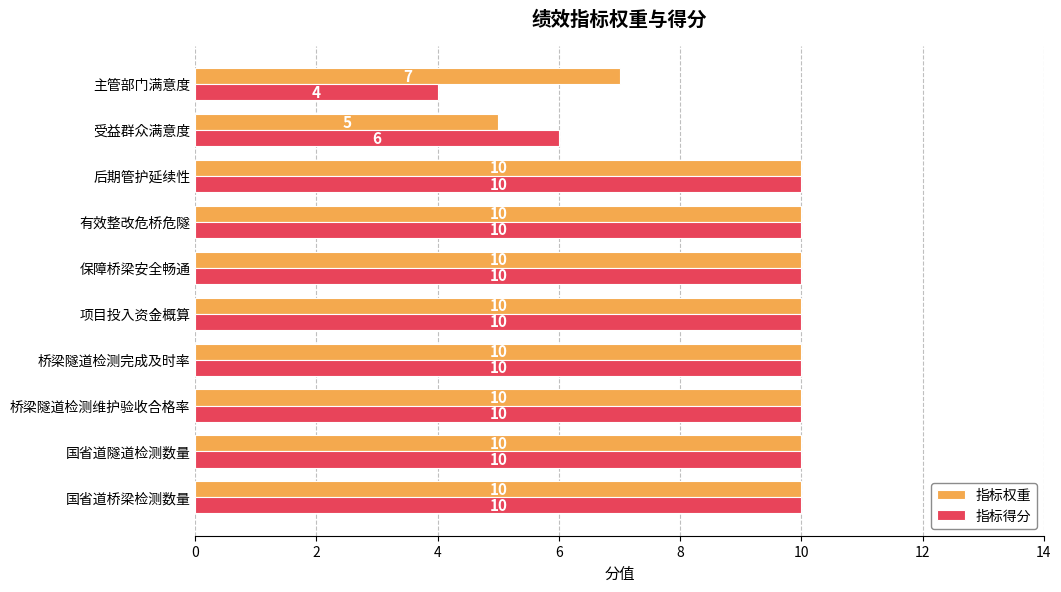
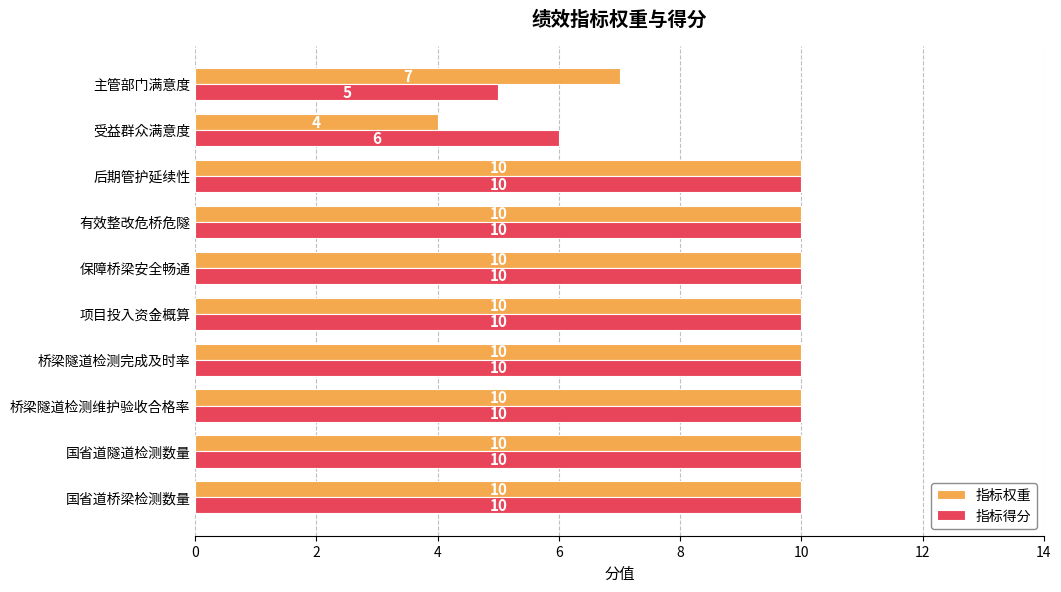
  {
    "指标权重": {
      "主管部门满意度": 7,
-     "受益群众满意度": 5,
+     "受益群众满意度": 4,
      "后期管护延续性": 10,
      "有效整改危桥危隧": 10,
      "保障桥梁安全畅通": 10,
      "项目投入资金概算": 10,
      "桥梁隧道检测完成及时率": 10,
      "桥梁隧道检测维护验收合格率": 10,
      "国省道隧道检测数量": 10,
      "国省道桥梁检测数量": 10
    },
    "指标得分": {
-     "主管部门满意度": 4,
+     "主管部门满意度": 5,
      "受益群众满意度": 6,
      "后期管护延续性": 10,
      "有效整改危桥危隧": 10,
      "保障桥梁安全畅通": 10,
      "项目投入资金概算": 10,
      "桥梁隧道检测完成及时率": 10,
      "桥梁隧道检测维护验收合格率": 10,
      "国省道隧道检测数量": 10,
      "国省道桥梁检测数量": 10
    }
  }
